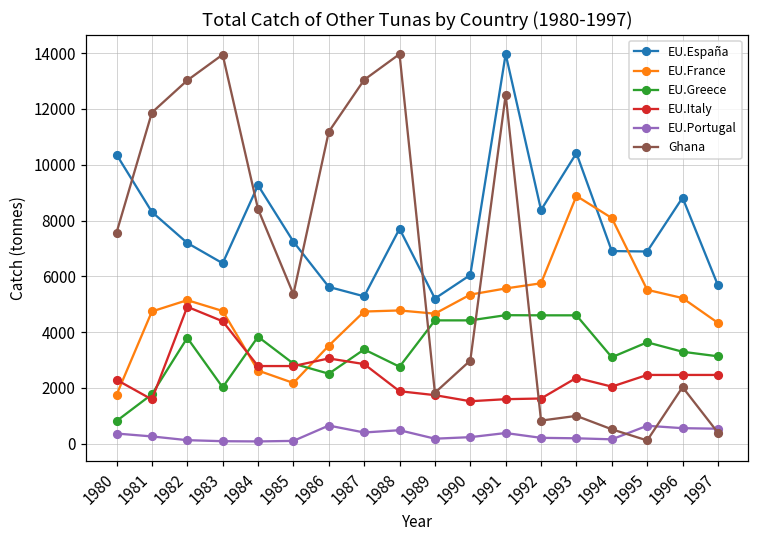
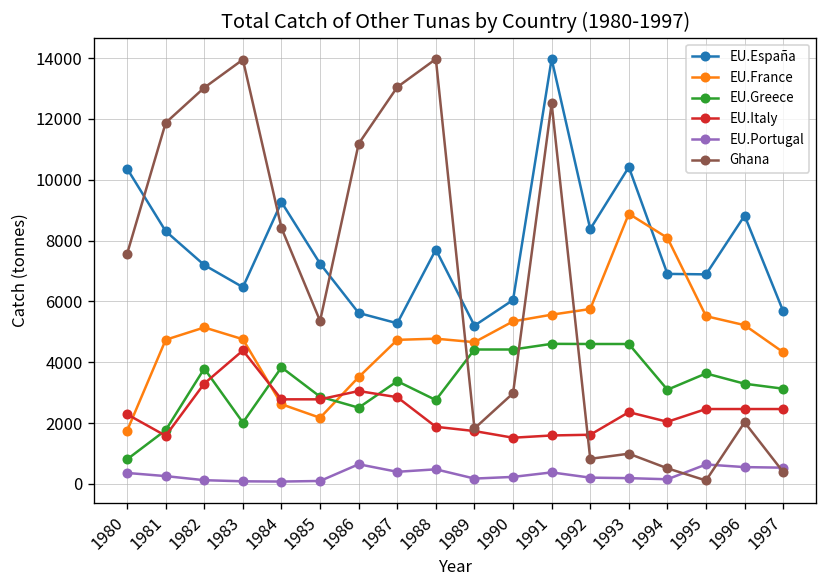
  {
    "EU.España": {
      "1980": 10400,
      "1981": 8300,
      "1982": 7200,
      "1983": 6500,
      "1984": 9300,
      "1985": 7200,
      "1986": 5600,
      "1987": 5300,
      "1988": 7700,
      "1989": 5200,
      "1990": 6000,
      "1991": 14000,
      "1992": 8400,
      "1993": 10400,
      "1994": 6900,
      "1995": 6900,
      "1996": 8800,
      "1997": 5700
    },
    "EU.France": {
      "1980": 1700,
      "1981": 4700,
      "1982": 5100,
      "1983": 4800,
      "1984": 2600,
      "1985": 2200,
      "1986": 3500,
      "1987": 4700,
      "1988": 4800,
      "1989": 4700,
      "1990": 5300,
      "1991": 5600,
      "1992": 5700,
      "1993": 8900,
      "1994": 8100,
      "1995": 5500,
      "1996": 5200,
      "1997": 4300
    },
    "EU.Greece": {
      "1980": 800,
      "1981": 1800,
      "1982": 3800,
      "1983": 2000,
      "1984": 3800,
      "1986": 2500,
      "1987": 3400,
      "1988": 2800,
      "1989": 4400,
      "1990": 4400,
      "1991": 4600,
      "1992": 4600,
      "1993": 4600,
      "1994": 3100,
      "1995": 3600,
      "1996": 3300,
      "1997": 3100
    },
    "EU.Italy": {
      "1980": 2300,
      "1981": 1600,
-     "1982": 4900,
+     "1982": 3300,
      "1983": 4400,
      "1984": 2800,
      "1986": 3100,
      "1987": 2900,
      "1988": 1900,
      "1990": 1500,
      "1991": 1600,
      "1992": 1600,
      "1993": 2400,
      "1994": 2000,
      "1995": 2500,
      "1996": 2500,
      "1997": 2500
    },
    "EU.Portugal": {
      "1980": 400,
      "1981": 300,
      "1982": 100,
      "1983": 100,
      "1984": 100,
      "1985": 100,
      "1986": 600,
      "1987": 400,
      "1988": 500,
      "1989": 200,
      "1990": 200,
      "1991": 400,
      "1992": 200,
      "1993": 200,
      "1994": 200,
      "1995": 600,
      "1996": 600,
      "1997": 500
    },
    "Ghana": {
      "1980": 7600,
      "1981": 11900,
      "1982": 13000,
      "1983": 13900,
      "1984": 8400,
      "1985": 5400,
      "1986": 11200,
      "1987": 13000,
      "1988": 14000,
      "1990": 3000,
      "1991": 12500,
      "1992": 800,
      "1993": 1000,
      "1994": 500,
      "1995": 100,
      "1996": 2000,
      "1997": 400
    }
  }
